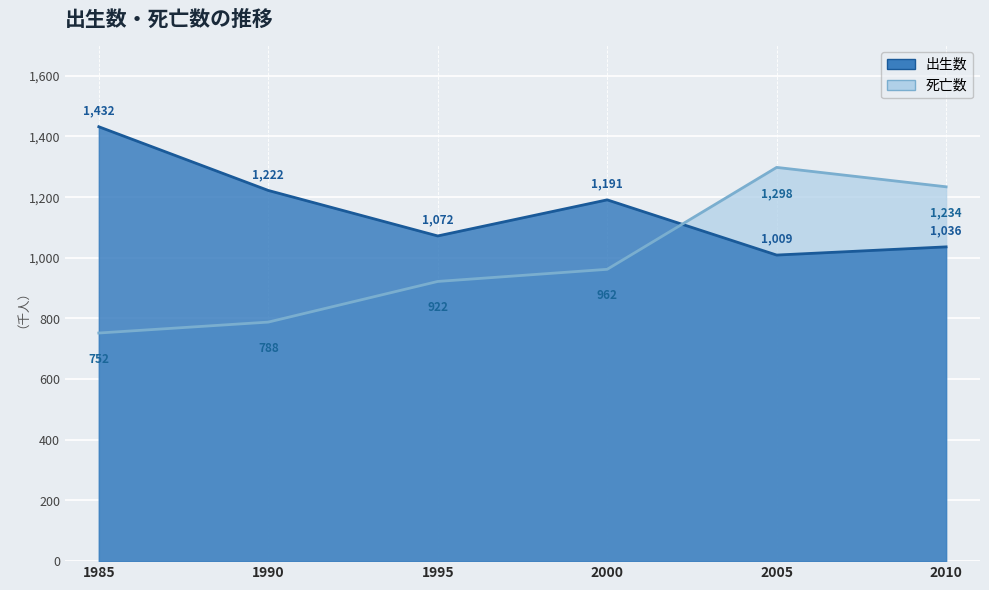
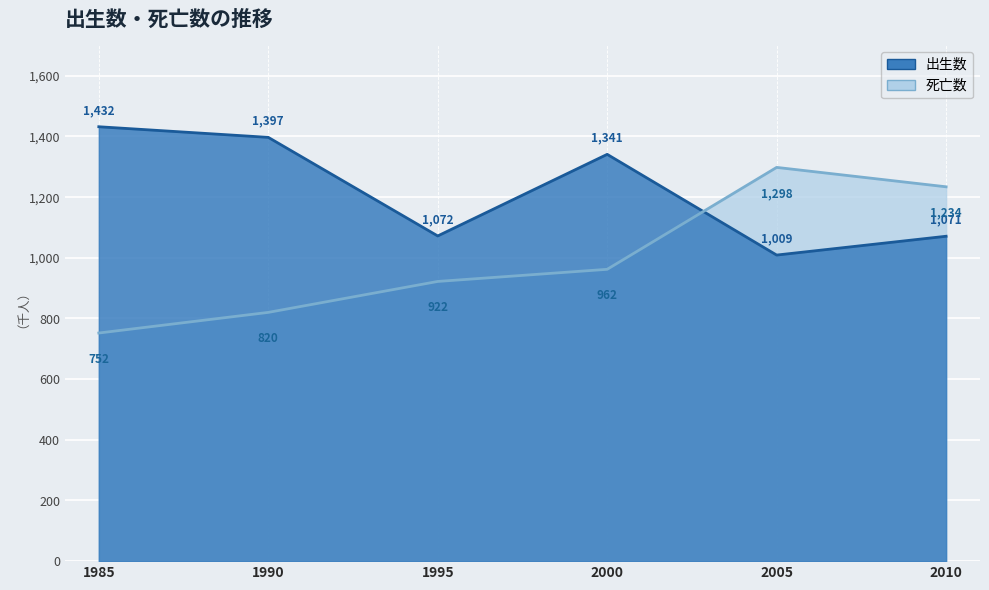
  {
    "出生数": {
      "1985": "1,432",
-     "1990": "1,222",
+     "1990": "1,397",
      "1995": "1,072",
-     "2000": "1,191",
+     "2000": "1,341",
      "2005": "1,009",
-     "2010": "1,036"
+     "2010": "1,071"
    },
    "死亡数": {
      "1985": "752",
-     "1990": "788",
+     "1990": "820",
      "1995": "922",
      "2000": "962",
      "2005": "1,298",
      "2010": "1,234"
    }
  }
